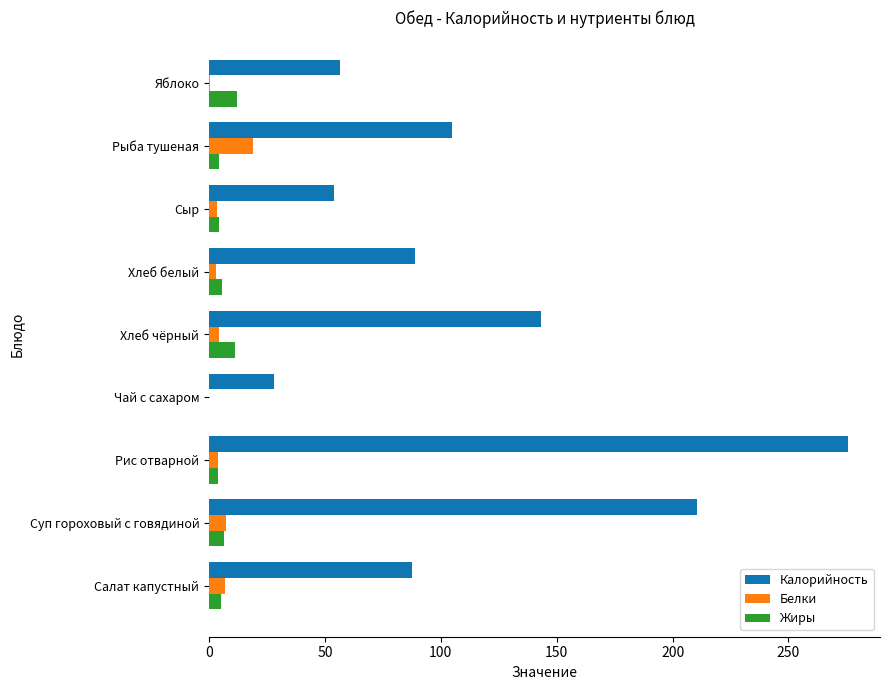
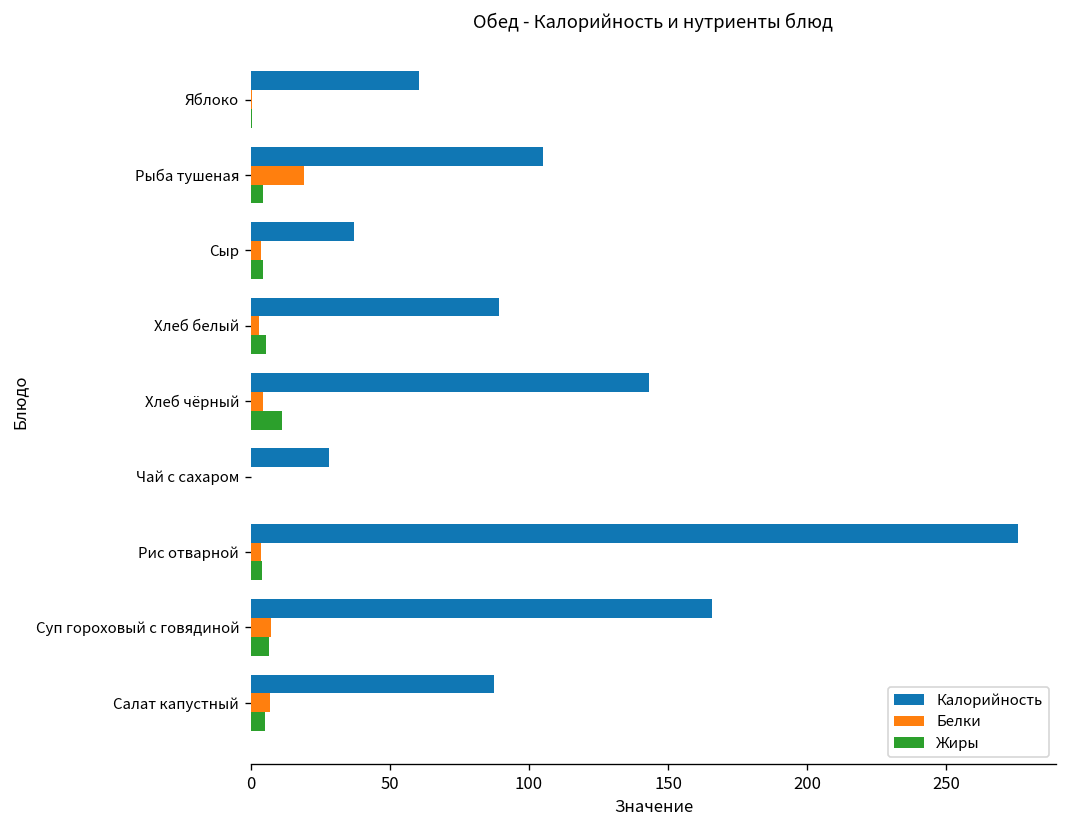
  {
    "Калорийность": {
-     "Яблоко": 56,
+     "Яблоко": 61,
      "Рыба тушеная": 105,
-     "Сыр": 54,
+     "Сыр": 37,
      "Хлеб белый": 89,
      "Хлеб чёрный": 143,
      "Чай с сахаром": 28,
      "Рис отварной": 276,
-     "Суп гороховый с говядиной": 211,
+     "Суп гороховый с говядиной": 166,
      "Салат капустный": 87
    },
    "Белки": {
      "Рыба тушеная": 19,
      "Сыр": 3,
      "Хлеб белый": 3,
      "Хлеб чёрный": 4,
      "Рис отварной": 4,
      "Суп гороховый с говядиной": 7,
      "Салат капустный": 7
    },
    "Жиры": {
-     "Яблоко": 12,
+     "Яблоко": 0,
      "Рыба тушеная": 4,
      "Сыр": 4,
      "Хлеб белый": 6,
      "Хлеб чёрный": 11,
      "Чай с сахаром": 0,
      "Рис отварной": 4,
      "Суп гороховый с говядиной": 6,
      "Салат капустный": 5
    }
  }
